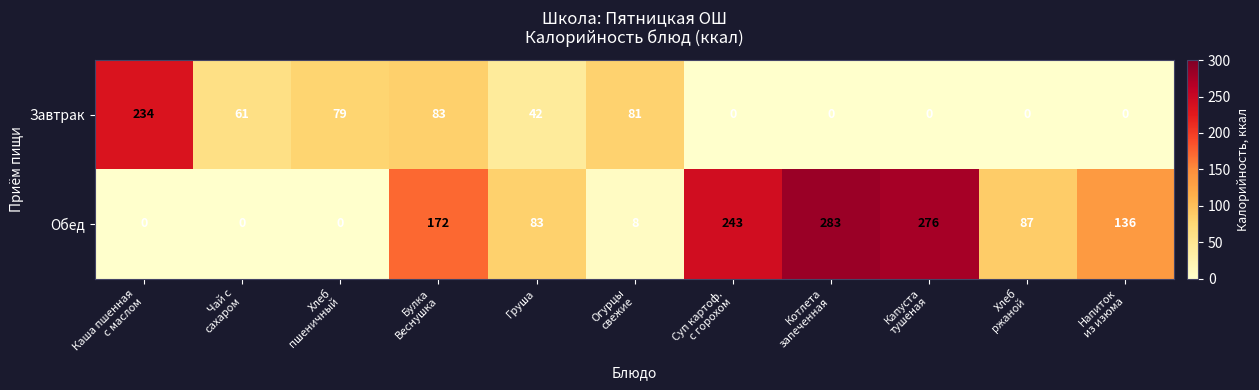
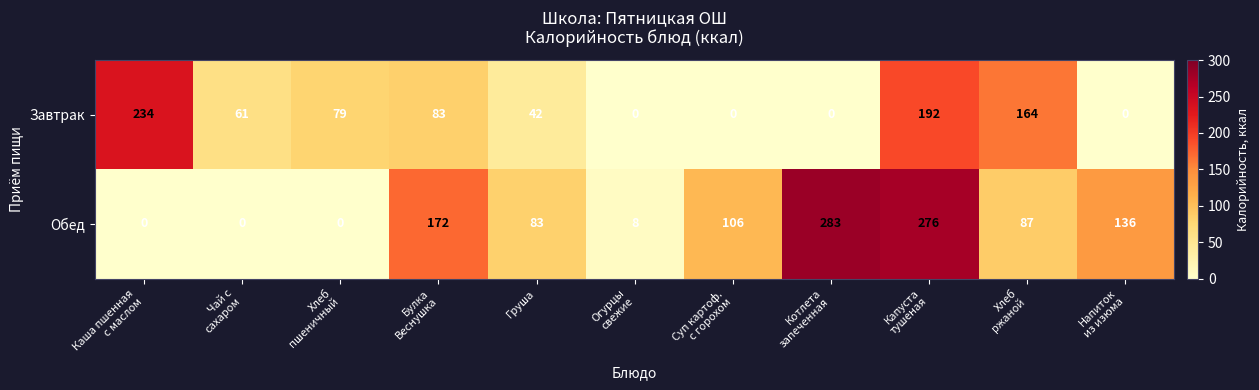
  {
    "Завтрак": {
      "Каша пшенная с маслом": 234,
      "Чай с сахаром": 61,
      "Хлеб пшеничный": 79,
      "Булка Веснушка": 83,
      "Груша": 42,
-     "Огурцы свежие": 81,
+     "Огурцы свежие": 0,
      "Суп картоф. с горохом": 0,
      "Котлета запеченная": 0,
-     "Капуста тушеная": 0,
-     "Хлеб ржаной": 0,
+     "Капуста тушеная": 192,
+     "Хлеб ржаной": 164,
      "Напиток из изюма": 0
    },
    "Обед": {
      "Каша пшенная с маслом": 0,
      "Чай с сахаром": 0,
      "Хлеб пшеничный": 0,
      "Булка Веснушка": 172,
      "Груша": 83,
      "Огурцы свежие": 8,
-     "Суп картоф. с горохом": 243,
+     "Суп картоф. с горохом": 106,
      "Котлета запеченная": 283,
      "Капуста тушеная": 276,
      "Хлеб ржаной": 87,
      "Напиток из изюма": 136
    }
  }
